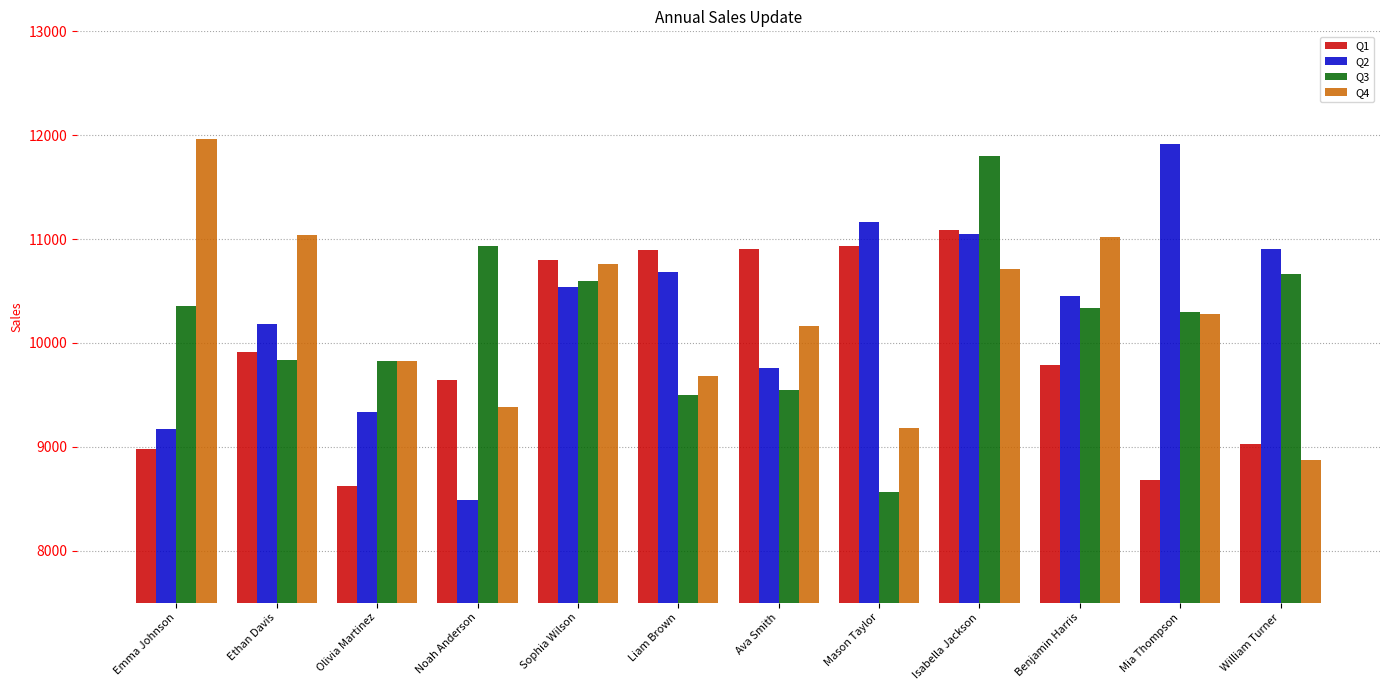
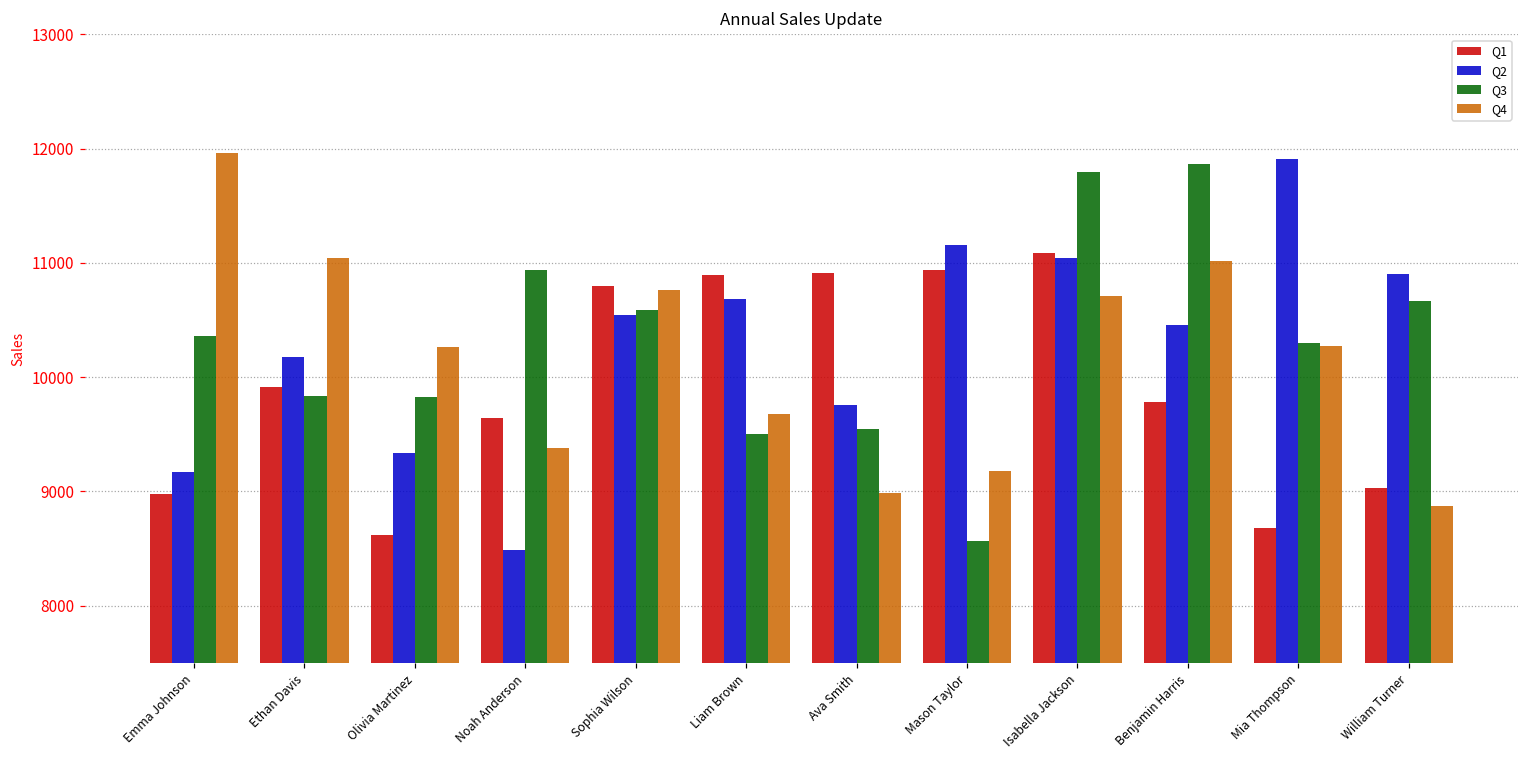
  {
    "Q1": {
      "Emma Johnson": 8980,
      "Ethan Davis": 9910,
      "Olivia Martinez": 8620,
      "Noah Anderson": 9640,
      "Sophia Wilson": 10800,
      "Liam Brown": 10900,
      "Ava Smith": 10910,
      "Mason Taylor": 10940,
      "Isabella Jackson": 11080,
      "Benjamin Harris": 9780,
      "Mia Thompson": 8680,
      "William Turner": 9030
    },
    "Q2": {
      "Emma Johnson": 9170,
      "Ethan Davis": 10180,
      "Olivia Martinez": 9340,
      "Noah Anderson": 8480,
      "Sophia Wilson": 10540,
      "Liam Brown": 10680,
      "Ava Smith": 9760,
      "Mason Taylor": 11160,
      "Isabella Jackson": 11040,
      "Benjamin Harris": 10460,
      "Mia Thompson": 11910,
      "William Turner": 10910
    },
    "Q3": {
      "Emma Johnson": 10360,
      "Ethan Davis": 9830,
      "Olivia Martinez": 9820,
      "Noah Anderson": 10940,
      "Sophia Wilson": 10590,
      "Liam Brown": 9500,
      "Ava Smith": 9550,
      "Mason Taylor": 8570,
      "Isabella Jackson": 11800,
-     "Benjamin Harris": 10340,
+     "Benjamin Harris": 11870,
      "Mia Thompson": 10300,
      "William Turner": 10660
    },
    "Q4": {
      "Emma Johnson": 11970,
      "Ethan Davis": 11040,
-     "Olivia Martinez": 9820,
+     "Olivia Martinez": 10260,
      "Noah Anderson": 9380,
      "Sophia Wilson": 10760,
      "Liam Brown": 9680,
-     "Ava Smith": 10170,
+     "Ava Smith": 8990,
      "Mason Taylor": 9180,
      "Isabella Jackson": 10710,
      "Benjamin Harris": 11020,
      "Mia Thompson": 10270,
      "William Turner": 8870
    }
  }
